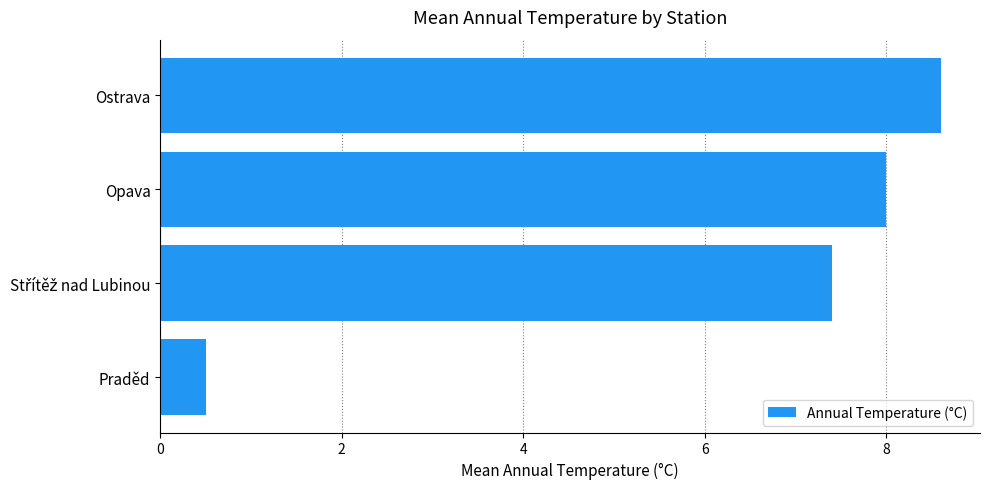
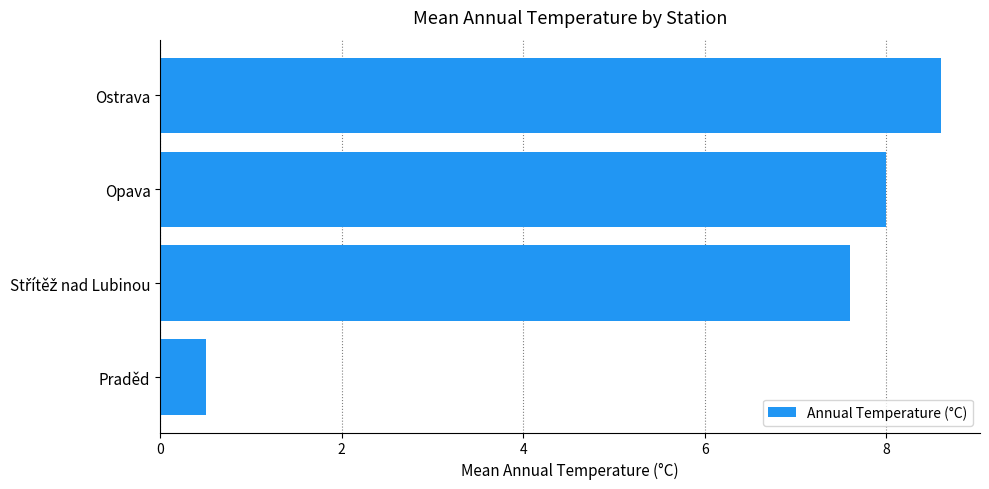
  {
    "Ostrava": 8.6,
    "Opava": 8.0,
-   "Střítěž nad Lubinou": 7.4,
+   "Střítěž nad Lubinou": 7.6,
    "Praděd": 0.5
  }
